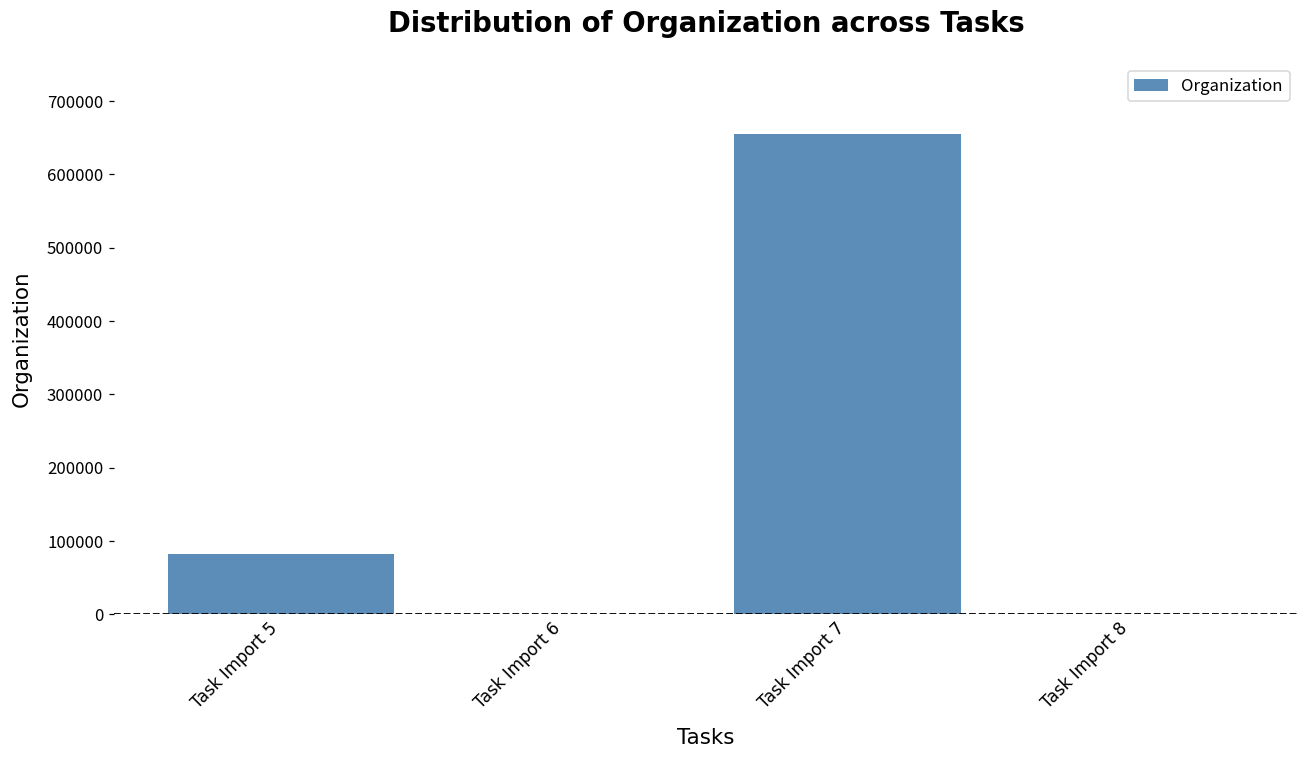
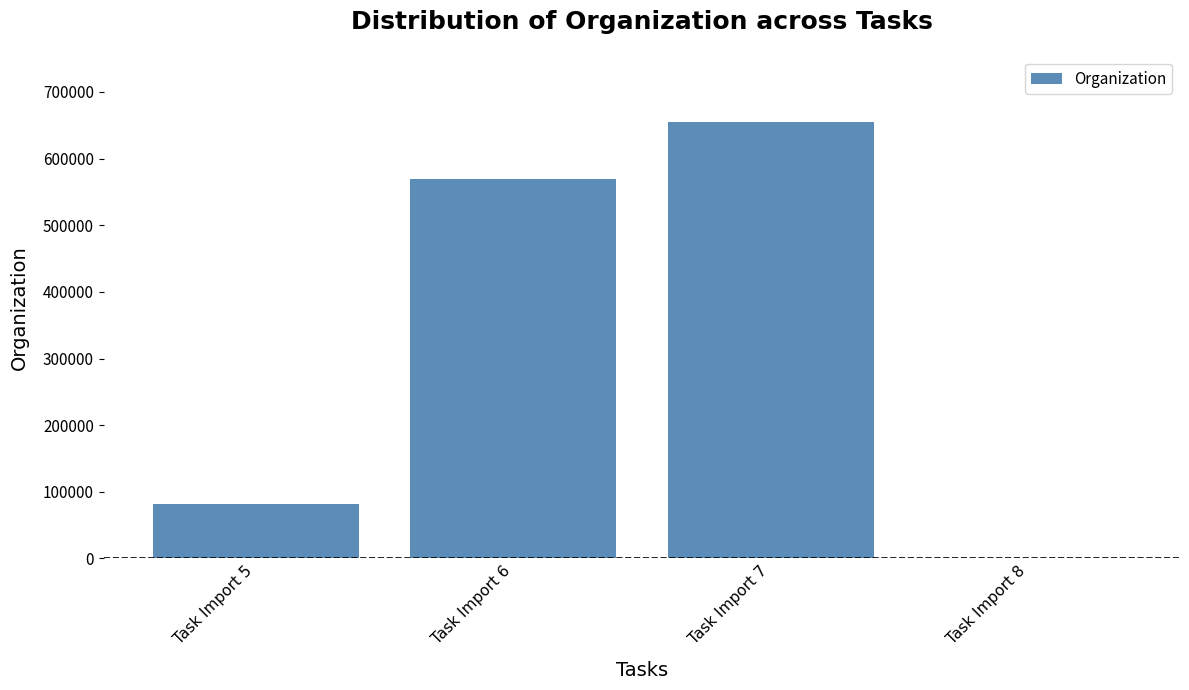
  {
    "Task Import 5": 80000,
-   "Task Import 6": 0,
+   "Task Import 6": 570000,
    "Task Import 7": 650000
  }
